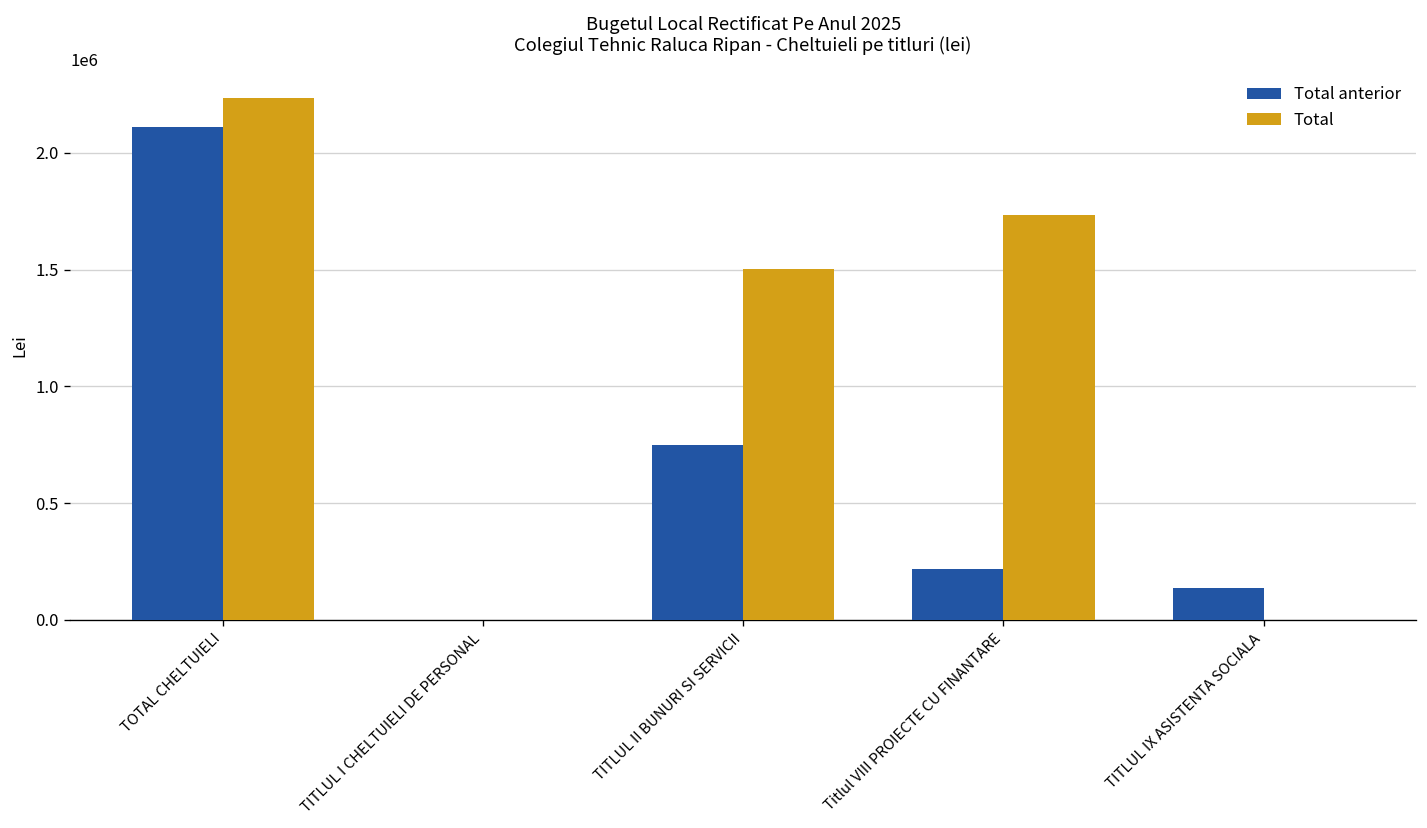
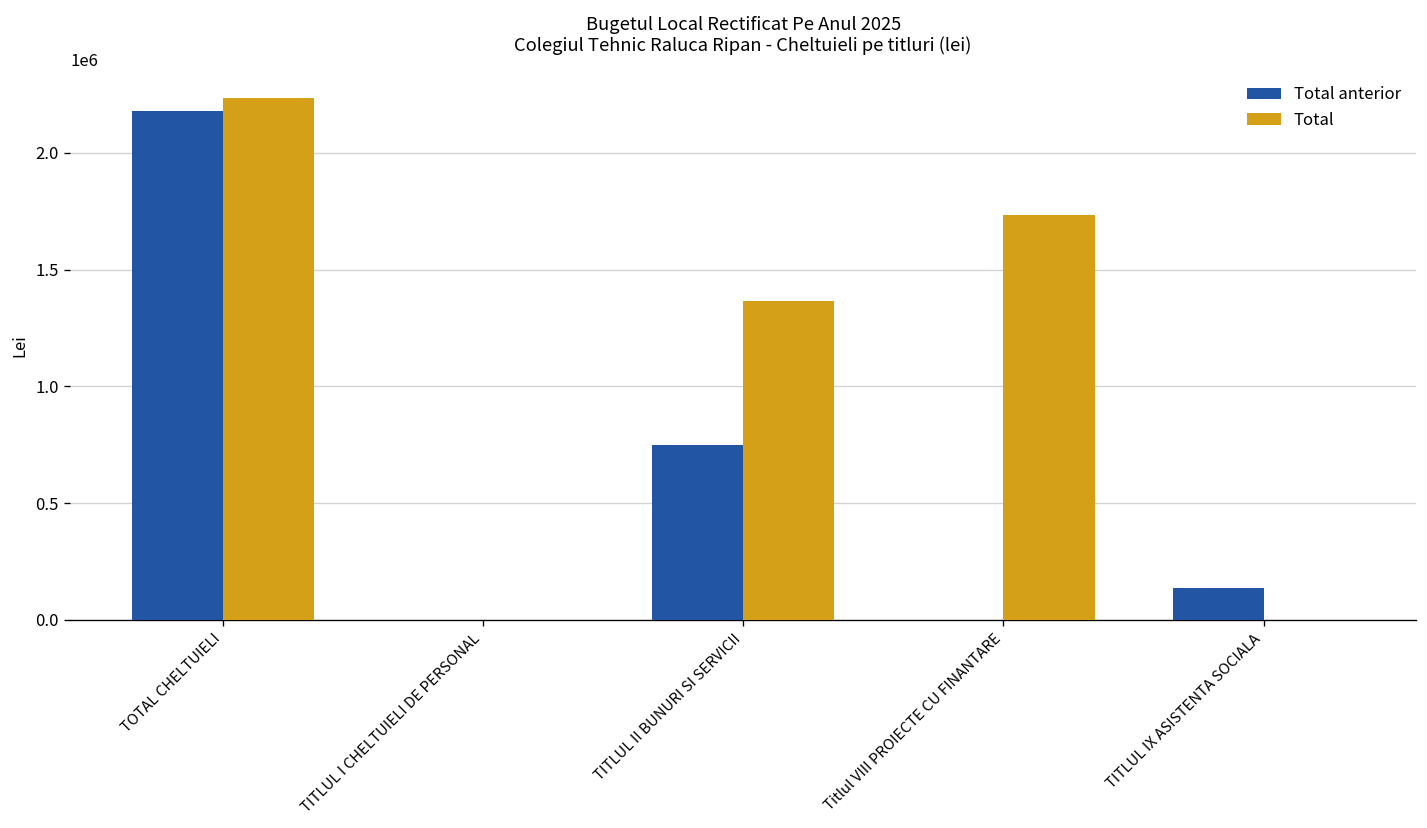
  {
    "Total anterior": {
-     "TOTAL CHELTUIELI": 2110000,
+     "TOTAL CHELTUIELI": 2180000,
      "TITLUL II BUNURI SI SERVICII": 750000,
-     "Titlul VIII PROIECTE CU FINANTARE": 220000,
+     "Titlul VIII PROIECTE CU FINANTARE": 0,
      "TITLUL IX ASISTENTA SOCIALA": 140000
    },
    "Total": {
      "TOTAL CHELTUIELI": 2240000,
-     "TITLUL II BUNURI SI SERVICII": 1500000,
+     "TITLUL II BUNURI SI SERVICII": 1370000,
      "Titlul VIII PROIECTE CU FINANTARE": 1730000
    }
  }
